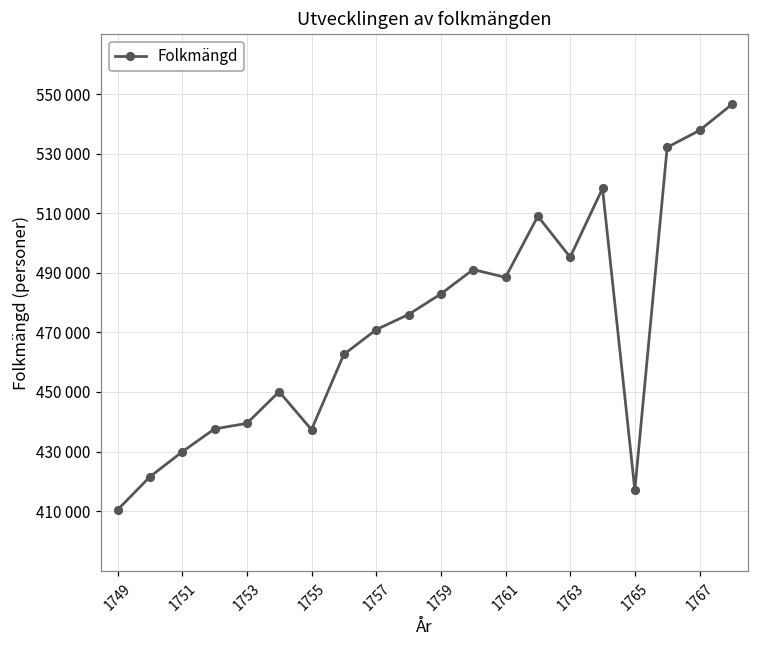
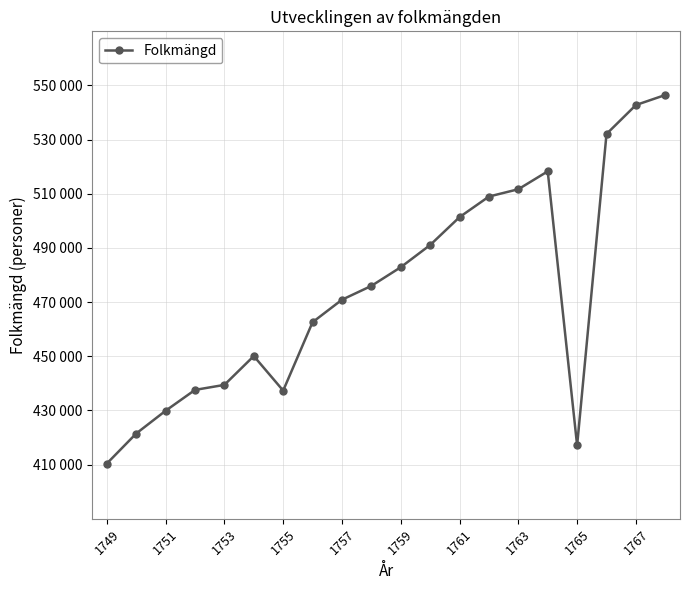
  {
    "1749": 410000,
    "1751": 430000,
    "1753": 439000,
    "1755": 437000,
    "1757": 471000,
    "1759": 483000,
-   "1761": 488000,
-   "1763": 495000,
+   "1761": 501000,
+   "1763": 512000,
    "1765": 417000,
-   "1767": 538000
+   "1767": 543000
  }
